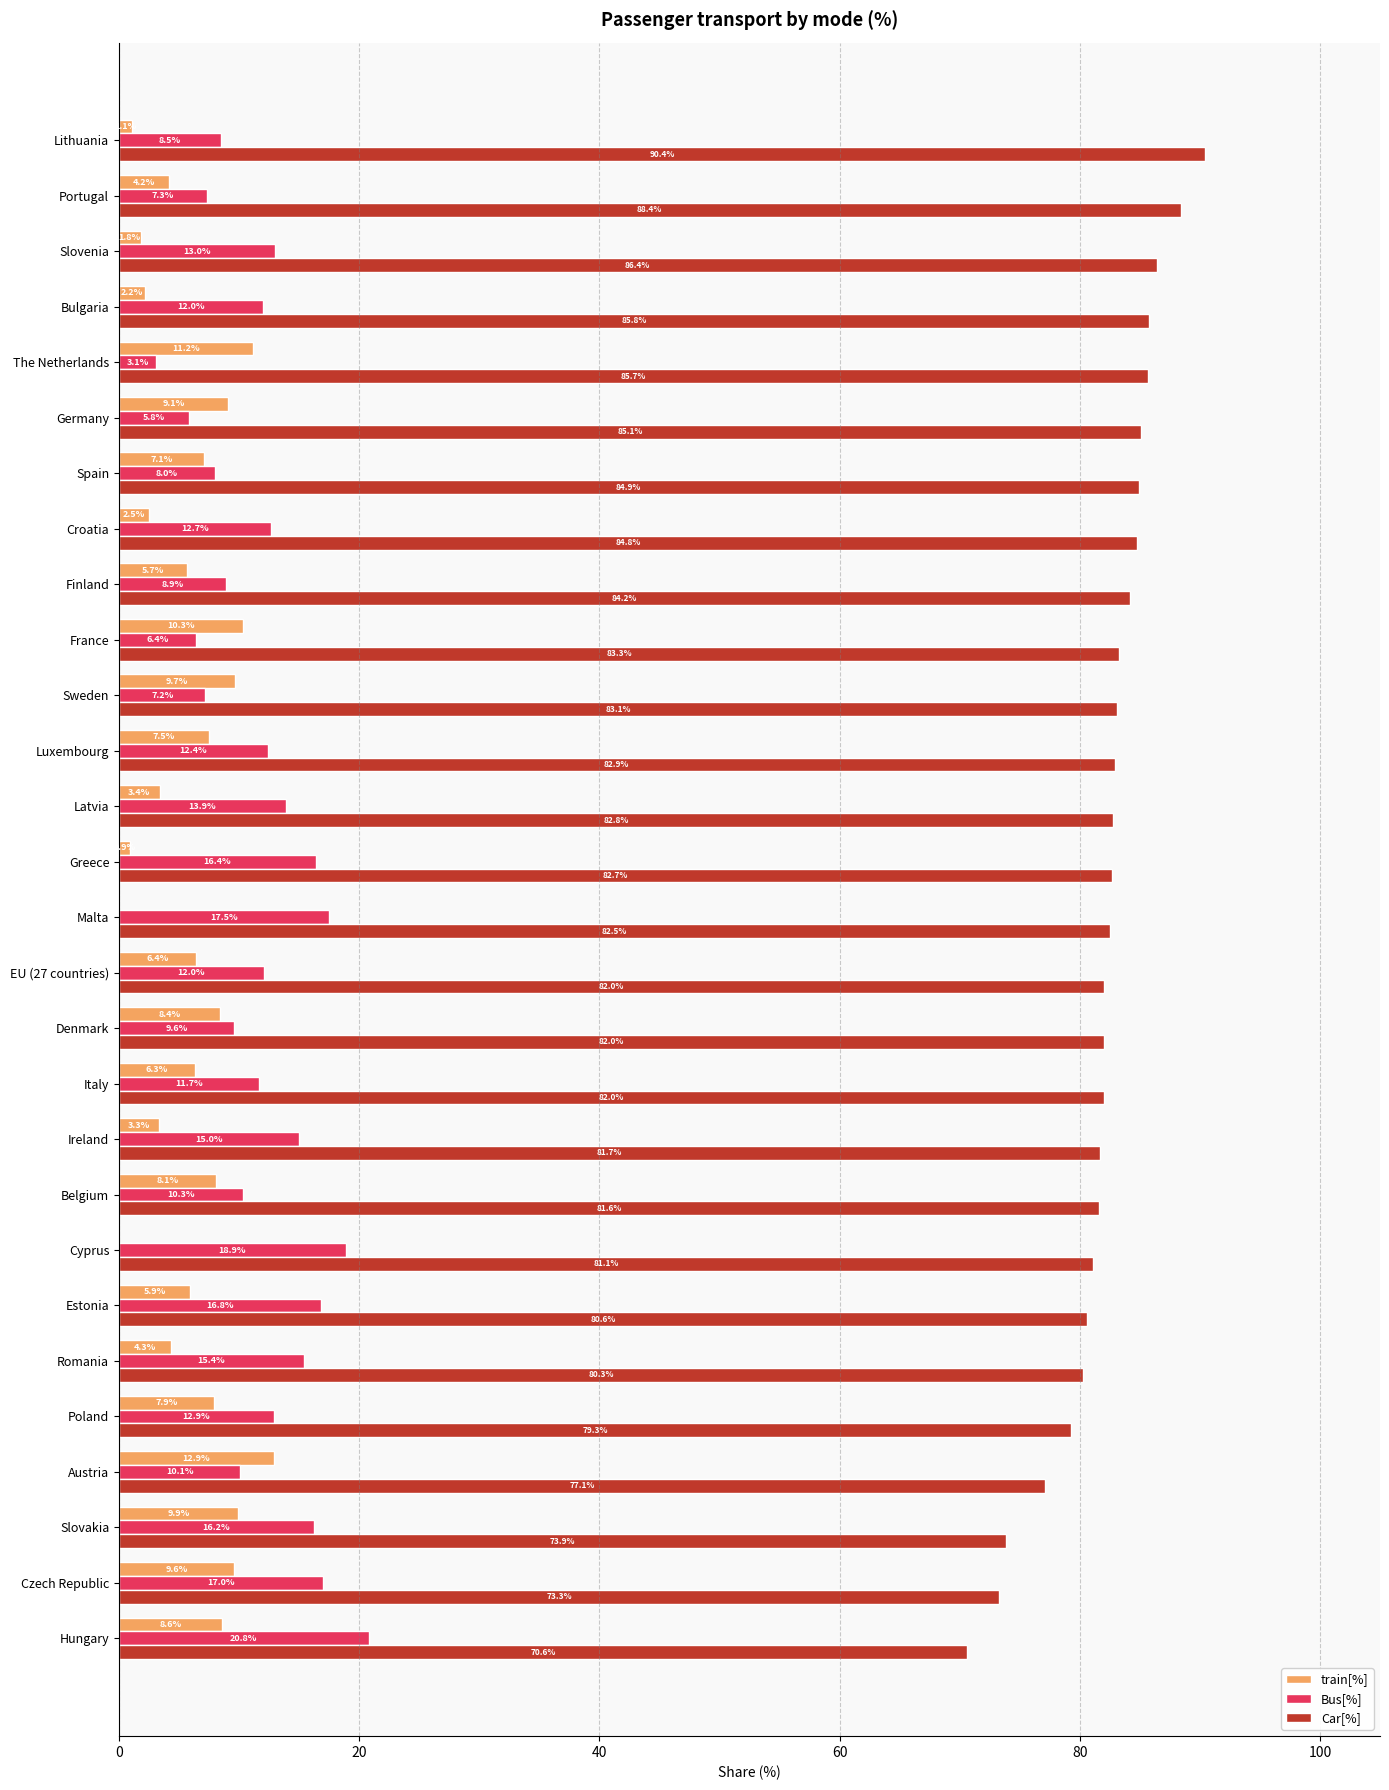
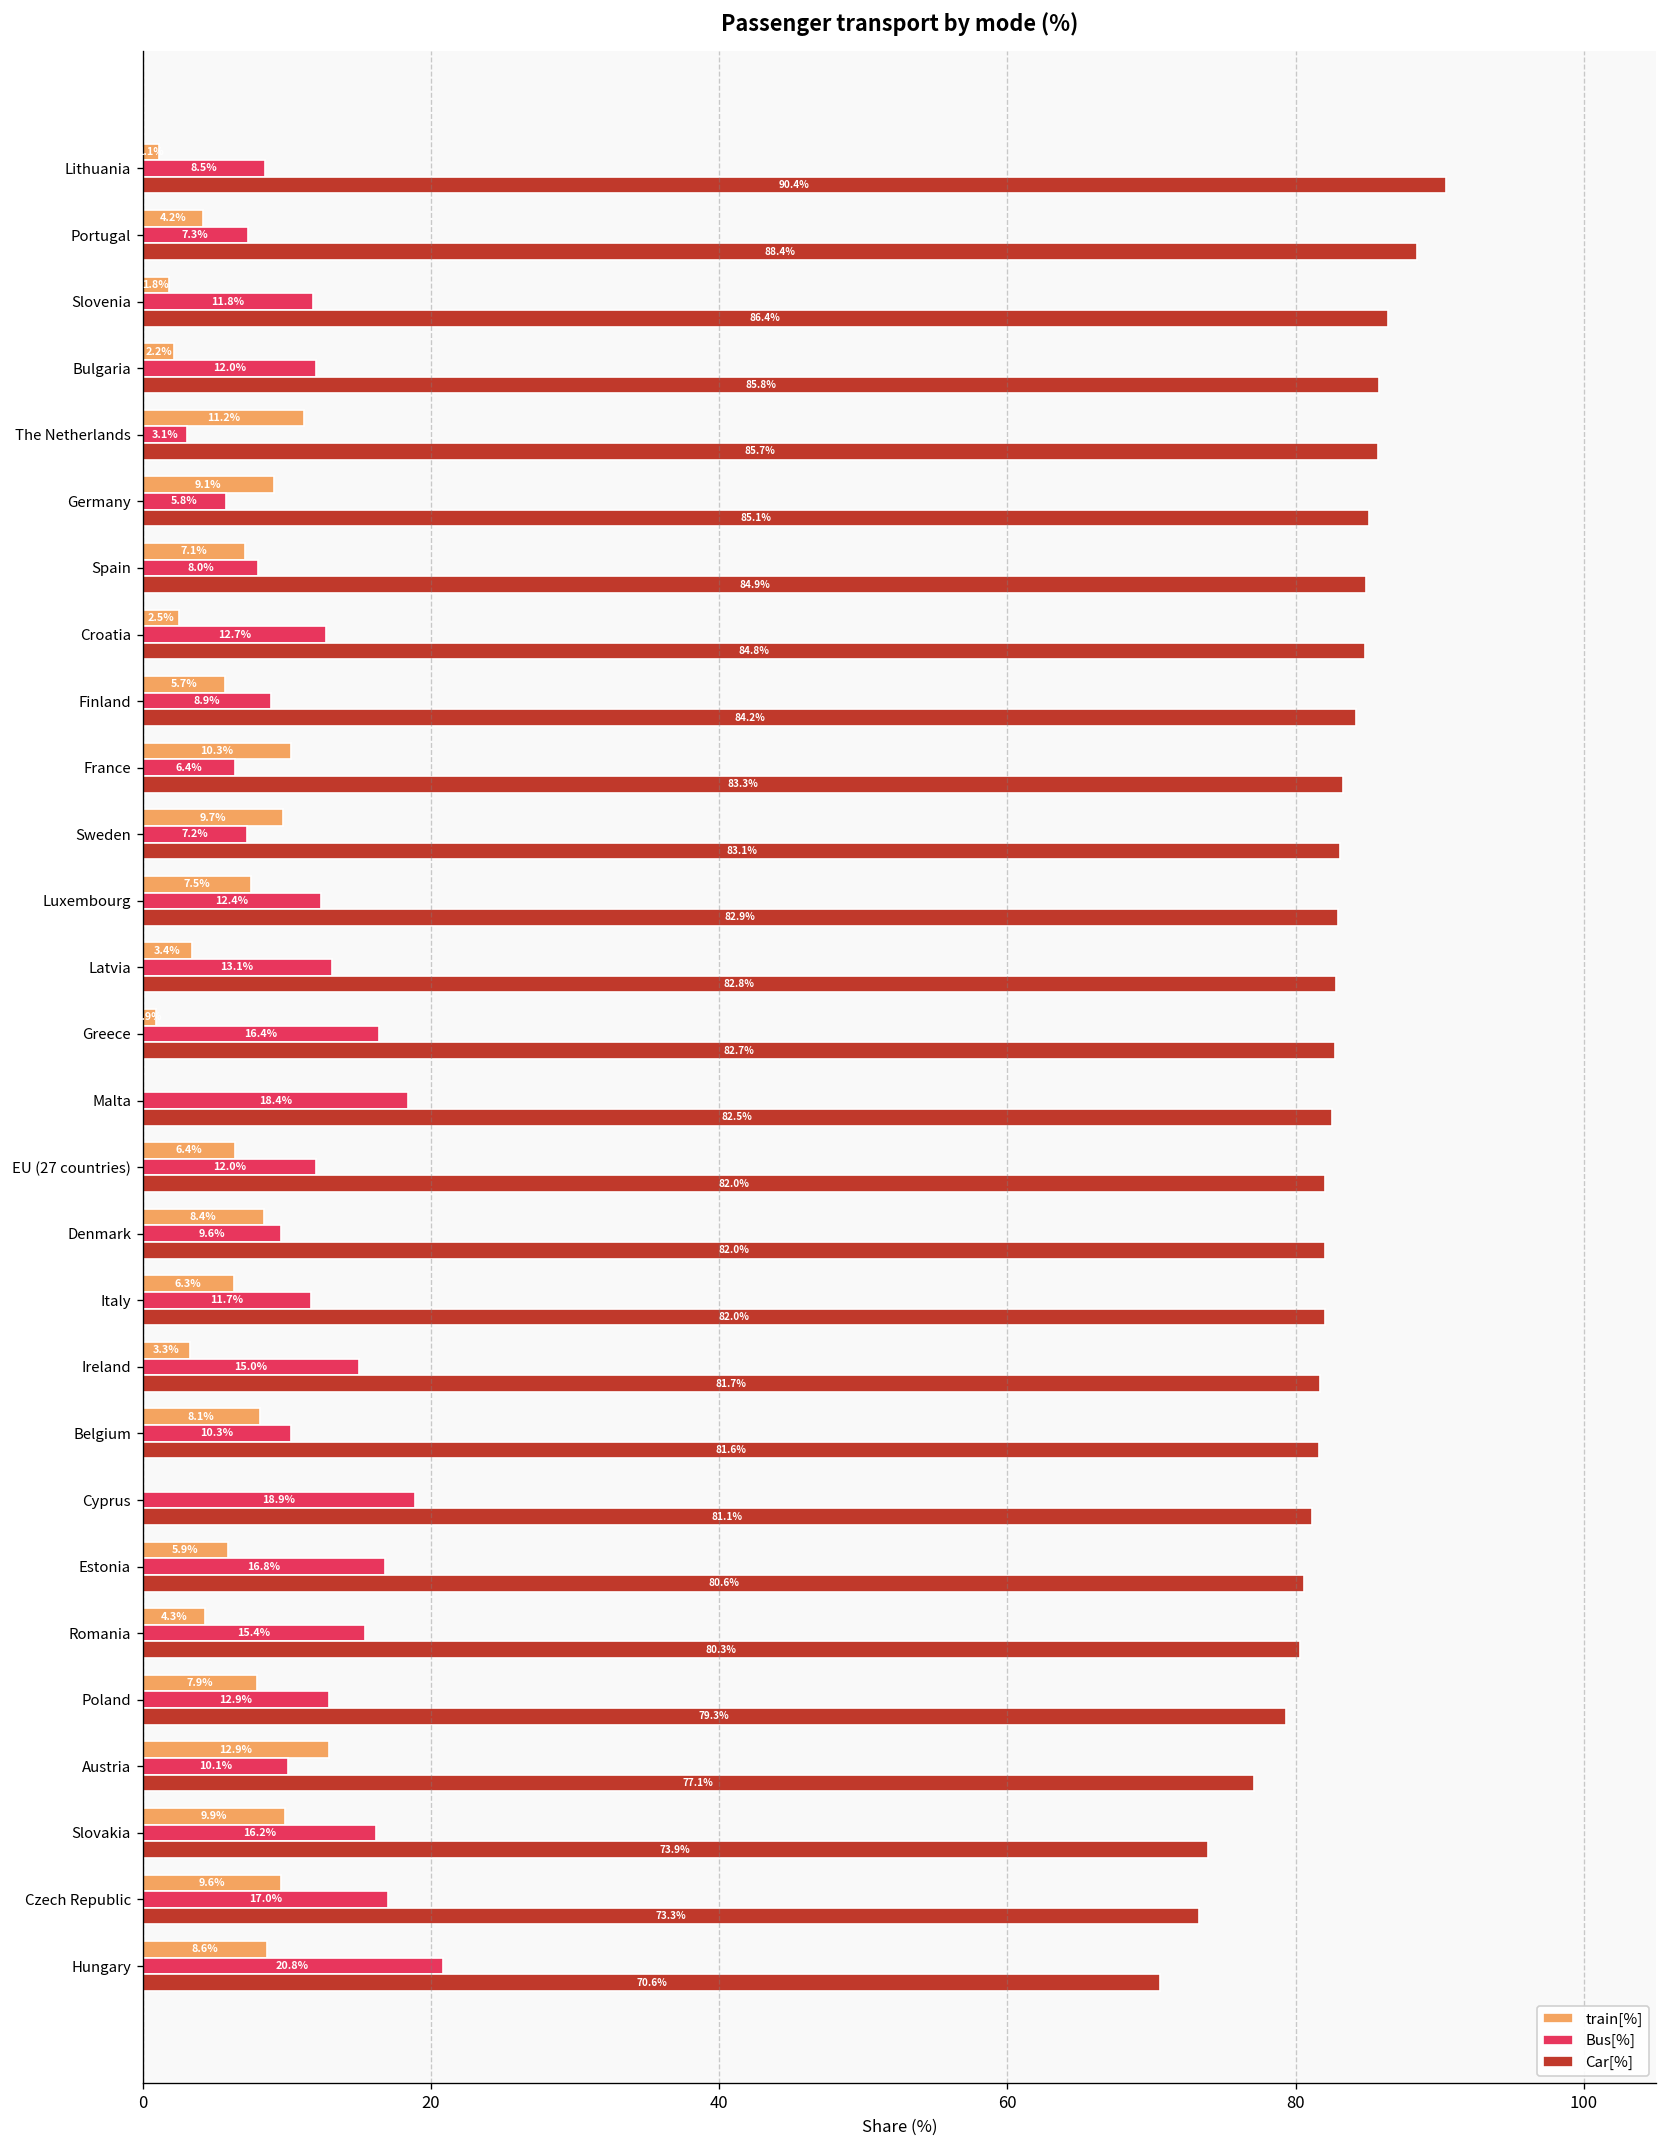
  {
    "train[%]": {
      "Lithuania": "1.1%",
      "Portugal": "4.2%",
      "Slovenia": "1.8%",
      "Bulgaria": "2.2%",
      "The Netherlands": "11.2%",
      "Germany": "9.1%",
      "Spain": "7.1%",
      "Croatia": "2.5%",
      "Finland": "5.7%",
      "France": "10.3%",
      "Sweden": "9.7%",
      "Luxembourg": "7.5%",
      "Latvia": "3.4%",
      "EU (27 countries)": "6.4%",
      "Denmark": "8.4%",
      "Italy": "6.3%",
      "Ireland": "3.3%",
      "Belgium": "8.1%",
      "Estonia": "5.9%",
      "Romania": "4.3%",
      "Poland": "7.9%",
      "Austria": "12.9%",
      "Slovakia": "9.9%",
      "Czech Republic": "9.6%",
      "Hungary": "8.6%"
    },
    "Bus[%]": {
      "Lithuania": "8.5%",
      "Portugal": "7.3%",
-     "Slovenia": "13.0%",
+     "Slovenia": "11.8%",
      "Bulgaria": "12.0%",
      "The Netherlands": "3.1%",
      "Germany": "5.8%",
      "Spain": "8.0%",
      "Croatia": "12.7%",
      "Finland": "8.9%",
      "France": "6.4%",
      "Sweden": "7.2%",
      "Luxembourg": "12.4%",
-     "Latvia": "13.9%",
+     "Latvia": "13.1%",
      "Greece": "16.4%",
-     "Malta": "17.5%",
+     "Malta": "18.4%",
      "EU (27 countries)": "12.0%",
      "Denmark": "9.6%",
      "Italy": "11.7%",
      "Ireland": "15.0%",
      "Belgium": "10.3%",
      "Cyprus": "18.9%",
      "Estonia": "16.8%",
      "Romania": "15.4%",
      "Poland": "12.9%",
      "Austria": "10.1%",
      "Slovakia": "16.2%",
      "Czech Republic": "17.0%",
      "Hungary": "20.8%"
    },
    "Car[%]": {
      "Lithuania": "90.4%",
      "Portugal": "88.4%",
      "Slovenia": "86.4%",
      "Bulgaria": "85.8%",
      "The Netherlands": "85.7%",
      "Germany": "85.1%",
      "Spain": "84.9%",
      "Croatia": "84.8%",
      "Finland": "84.2%",
      "France": "83.3%",
      "Sweden": "83.1%",
      "Luxembourg": "82.9%",
      "Latvia": "82.8%",
      "Greece": "82.7%",
      "Malta": "82.5%",
      "EU (27 countries)": "82.0%",
      "Denmark": "82.0%",
      "Italy": "82.0%",
      "Ireland": "81.7%",
      "Belgium": "81.6%",
      "Cyprus": "81.1%",
      "Estonia": "80.6%",
      "Romania": "80.3%",
      "Poland": "79.3%",
      "Austria": "77.1%",
      "Slovakia": "73.9%",
      "Czech Republic": "73.3%",
      "Hungary": "70.6%"
    }
  }
